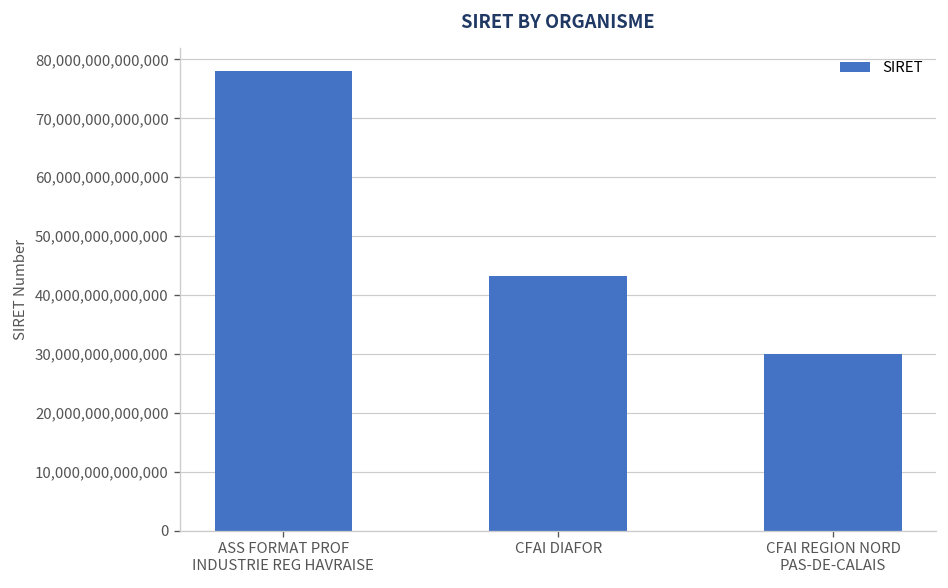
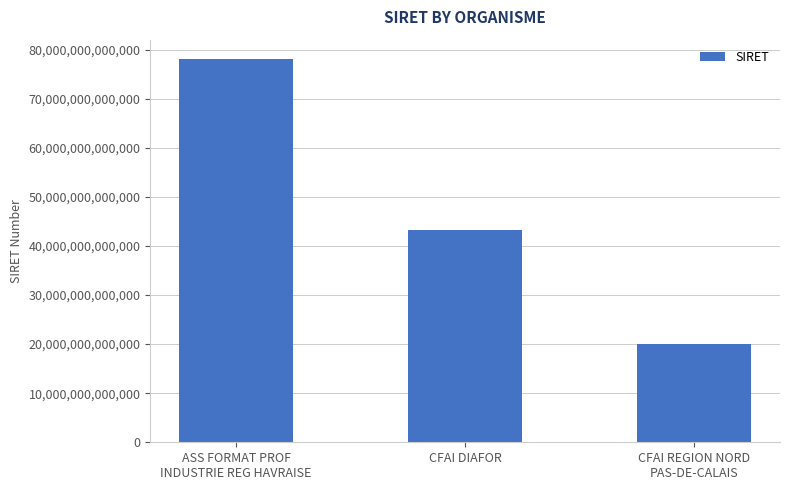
  {
    "ASS FORMAT PROF INDUSTRIE REG HAVRAISE": "78,000,000,000,000",
    "CFAI DIAFOR": "43,000,000,000,000",
-   "CFAI REGION NORD PAS-DE-CALAIS": "30,000,000,000,000"
+   "CFAI REGION NORD PAS-DE-CALAIS": "20,000,000,000,000"
  }
